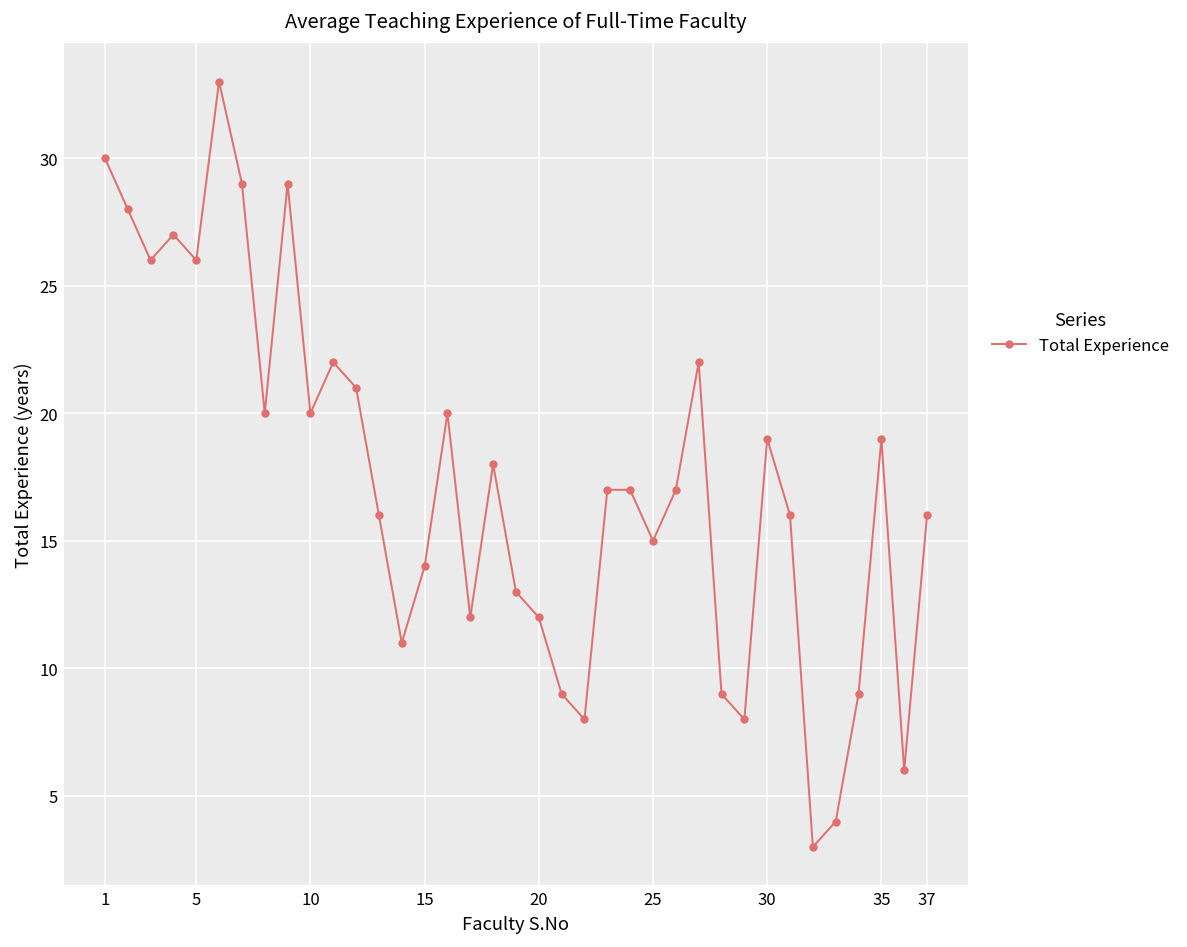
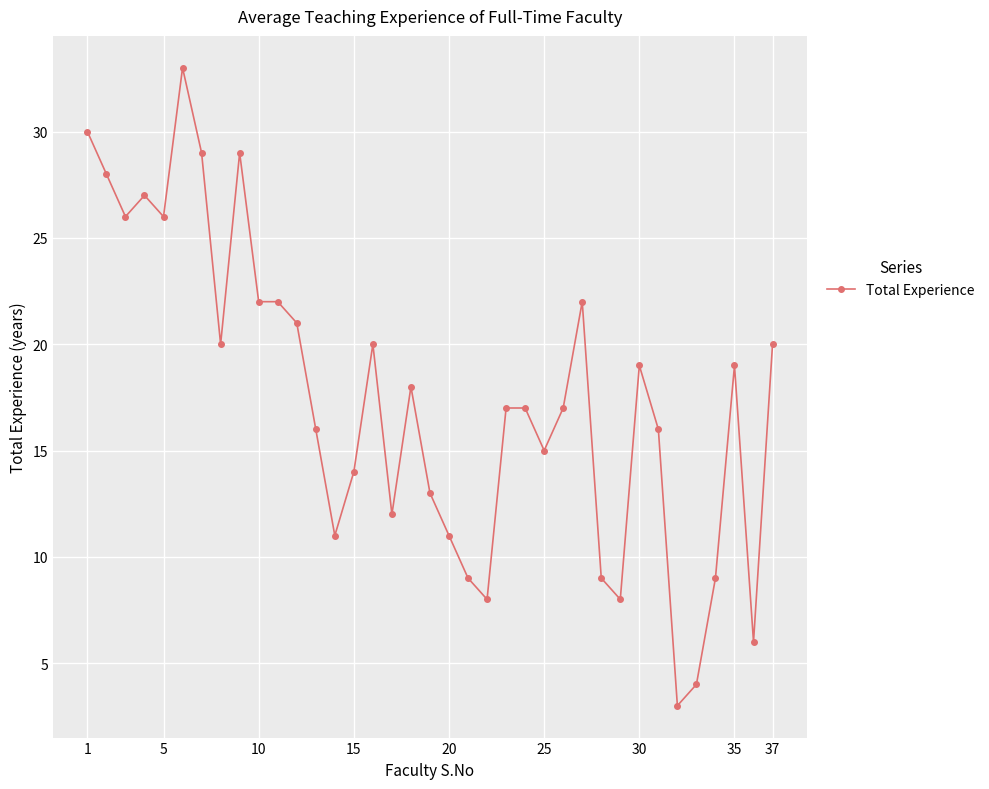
  {
    "1": 30,
    "5": 26,
-   "10": 20,
+   "10": 22,
    "15": 14,
-   "20": 12,
+   "20": 11,
    "25": 15,
    "30": 19,
    "35": 19,
-   "37": 16
+   "37": 20
  }
